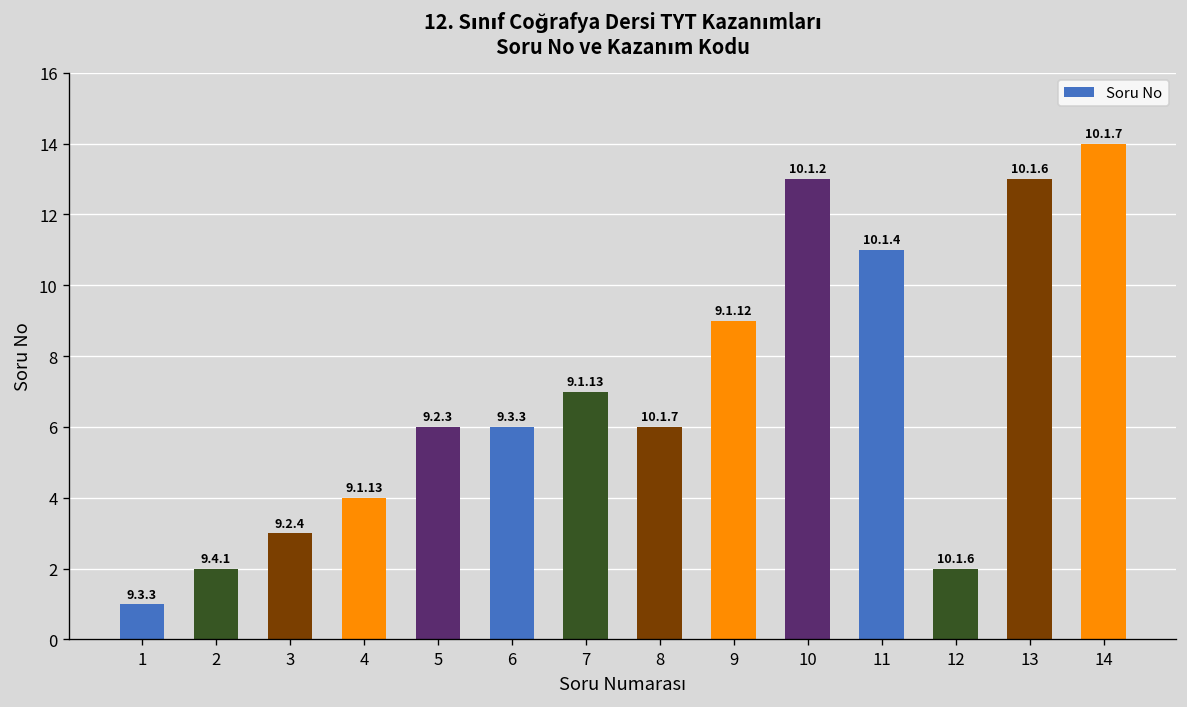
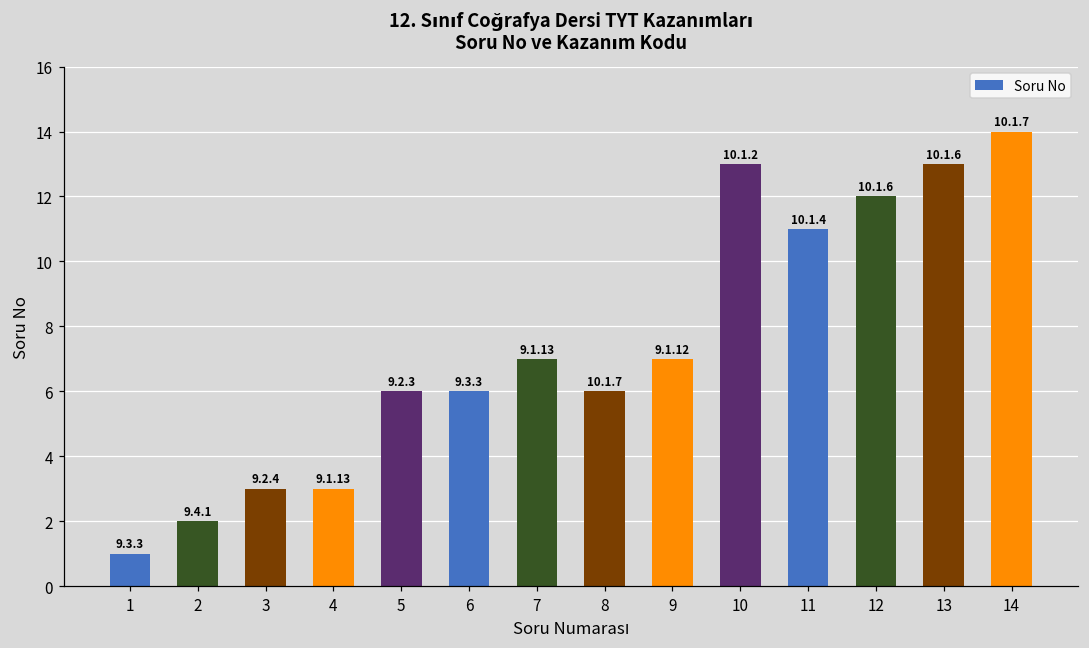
  {
-   "4": 4,
-   "9": 9,
-   "12": 2
+   "4": 3,
+   "9": 7,
+   "12": 12
  }
